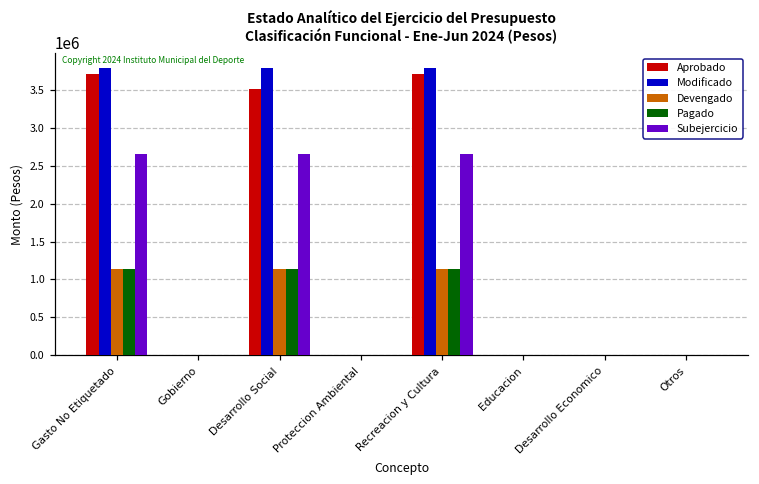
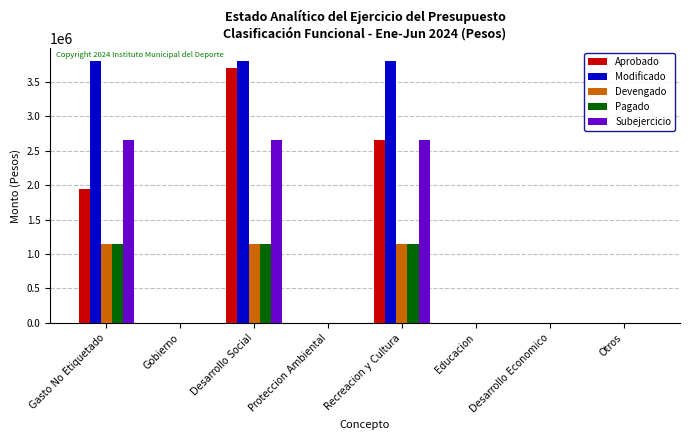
  {
    "Aprobado": {
-     "Gasto No Etiquetado": 3700000,
+     "Gasto No Etiquetado": 1900000,
      "Gobierno": 0,
-     "Desarrollo Social": 3500000,
+     "Desarrollo Social": 3700000,
      "Proteccion Ambiental": 0,
-     "Recreacion y Cultura": 3700000,
+     "Recreacion y Cultura": 2700000,
      "Educacion": 0,
      "Desarrollo Economico": 0,
      "Otros": 0
    },
    "Modificado": {
      "Gobierno": 0,
      "Desarrollo Social": 3800000,
      "Proteccion Ambiental": 0,
      "Recreacion y Cultura": 3800000,
      "Educacion": 0,
      "Desarrollo Economico": 0,
      "Otros": 0
    },
    "Devengado": {
      "Gasto No Etiquetado": 1100000,
      "Gobierno": 0,
      "Desarrollo Social": 1100000,
      "Proteccion Ambiental": 0,
      "Recreacion y Cultura": 1100000,
      "Educacion": 0,
      "Desarrollo Economico": 0,
      "Otros": 0
    },
    "Pagado": {
      "Gasto No Etiquetado": 1100000,
      "Gobierno": 0,
      "Desarrollo Social": 1100000,
      "Proteccion Ambiental": 0,
      "Recreacion y Cultura": 1100000,
      "Educacion": 0,
      "Desarrollo Economico": 0,
      "Otros": 0
    },
    "Subejercicio": {
      "Gasto No Etiquetado": 2700000,
      "Gobierno": 0,
      "Desarrollo Social": 2700000,
      "Proteccion Ambiental": 0,
      "Recreacion y Cultura": 2700000,
      "Educacion": 0,
      "Desarrollo Economico": 0,
      "Otros": 0
    }
  }
